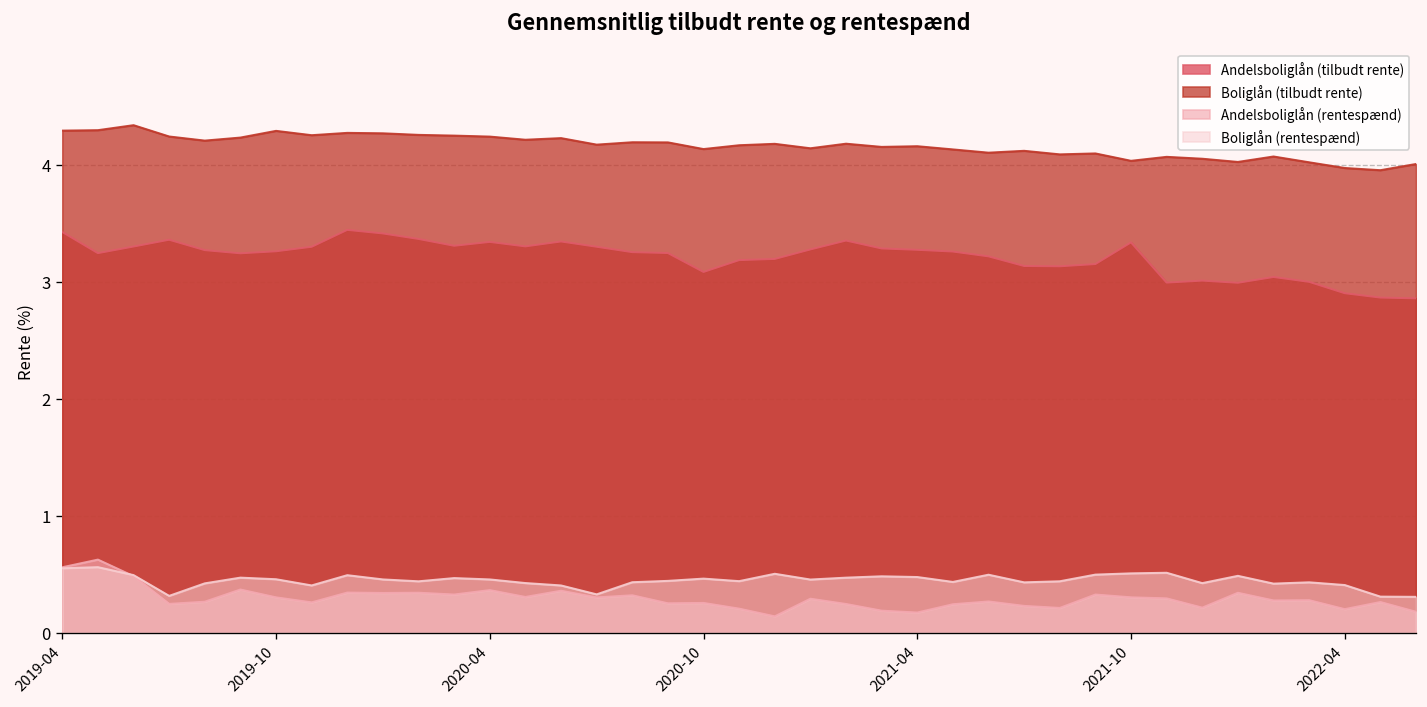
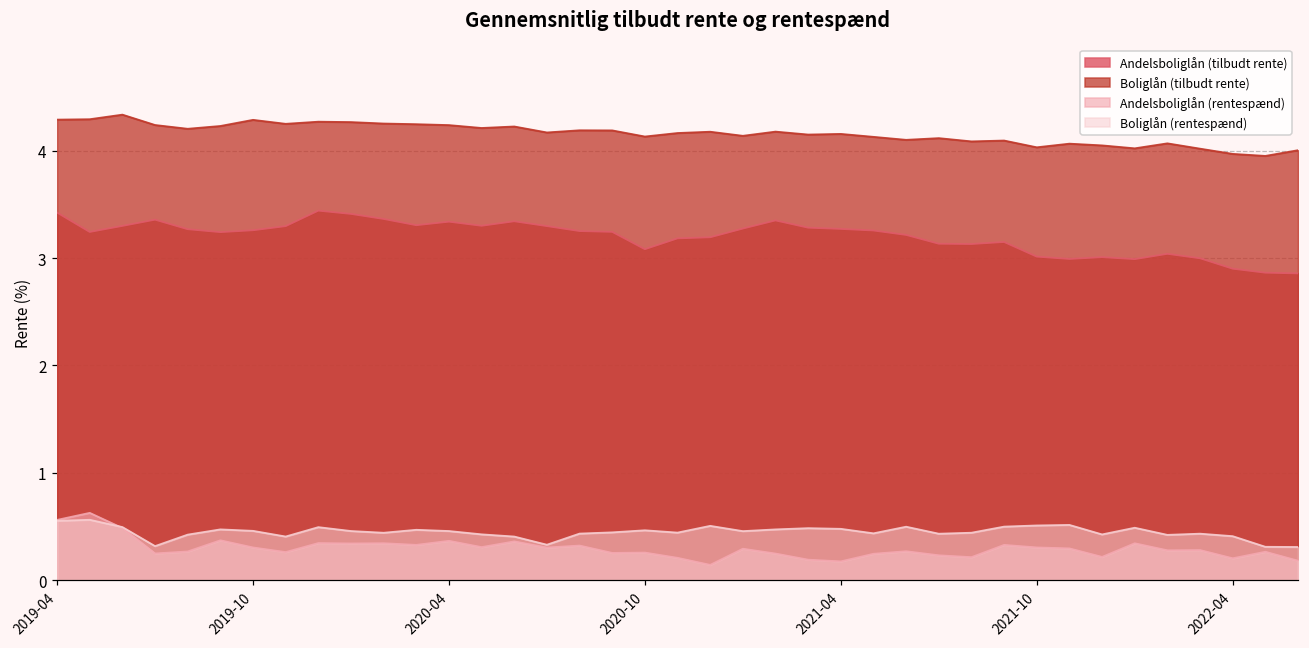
  {
    "Andelsboliglån (tilbudt rente)": {
      "2019-04": 3.4,
      "2019-10": 3.3,
      "2020-04": 3.3,
      "2020-10": 3.1,
      "2021-04": 3.3,
-     "2021-10": 3.3,
+     "2021-10": 3.0,
      "2022-04": 2.9
    },
    "Boliglån (tilbudt rente)": {
      "2019-04": 4.3,
      "2019-10": 4.3,
      "2020-04": 4.2,
      "2020-10": 4.1,
      "2021-04": 4.2,
      "2021-10": 4.0,
      "2022-04": 4.0
    }
  }
